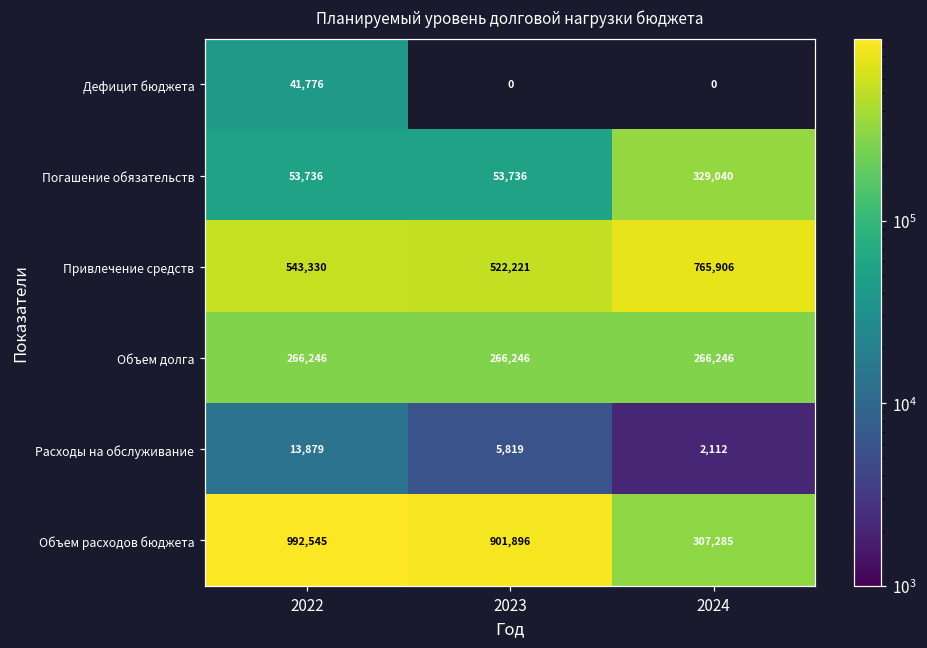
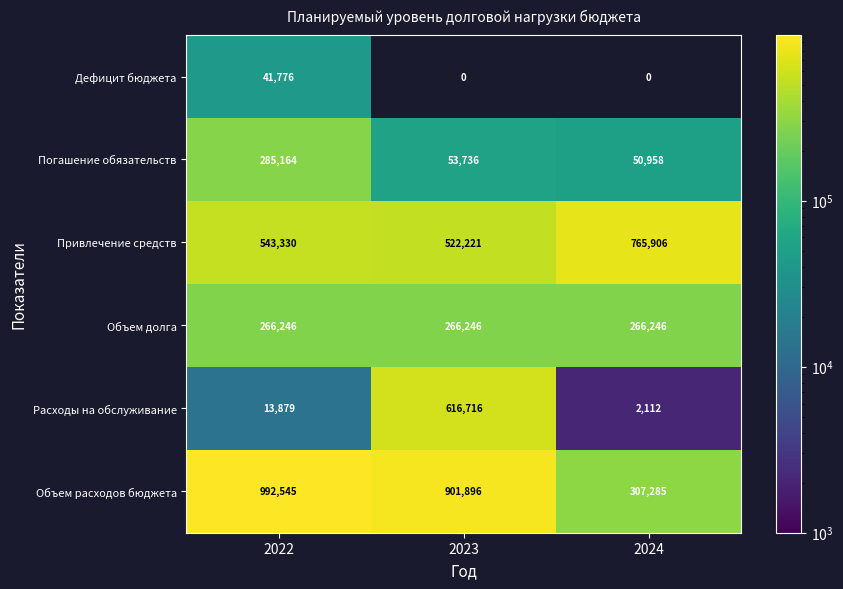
  {
    "Дефицит бюджета": {
      "2022": "41,776"
    },
    "Погашение обязательств": {
-     "2022": "53,736",
+     "2022": "285,164",
      "2023": "53,736",
-     "2024": "329,040"
+     "2024": "50,958"
    },
    "Привлечение средств": {
      "2022": "543,330",
      "2023": "522,221",
      "2024": "765,906"
    },
    "Объем долга": {
      "2022": "266,246",
      "2023": "266,246",
      "2024": "266,246"
    },
    "Расходы на обслуживание": {
      "2022": "13,879",
-     "2023": "5,819",
+     "2023": "616,716",
      "2024": "2,112"
    },
    "Объем расходов бюджета": {
      "2022": "992,545",
      "2023": "901,896",
      "2024": "307,285"
    }
  }
